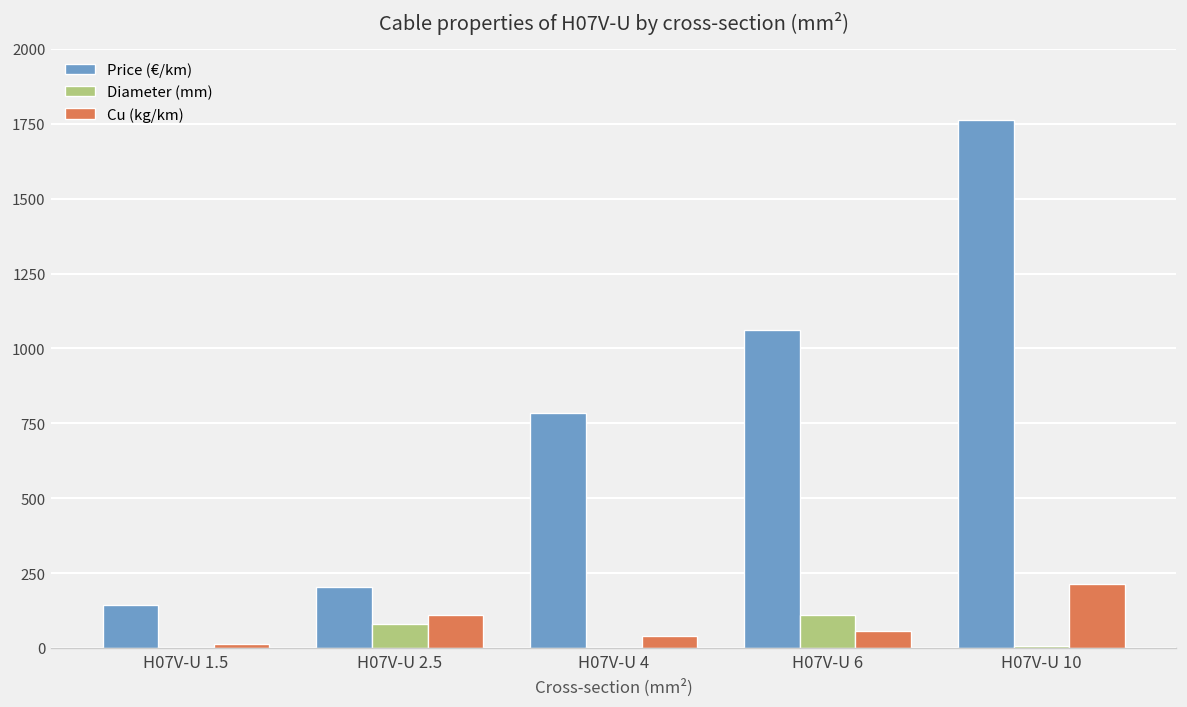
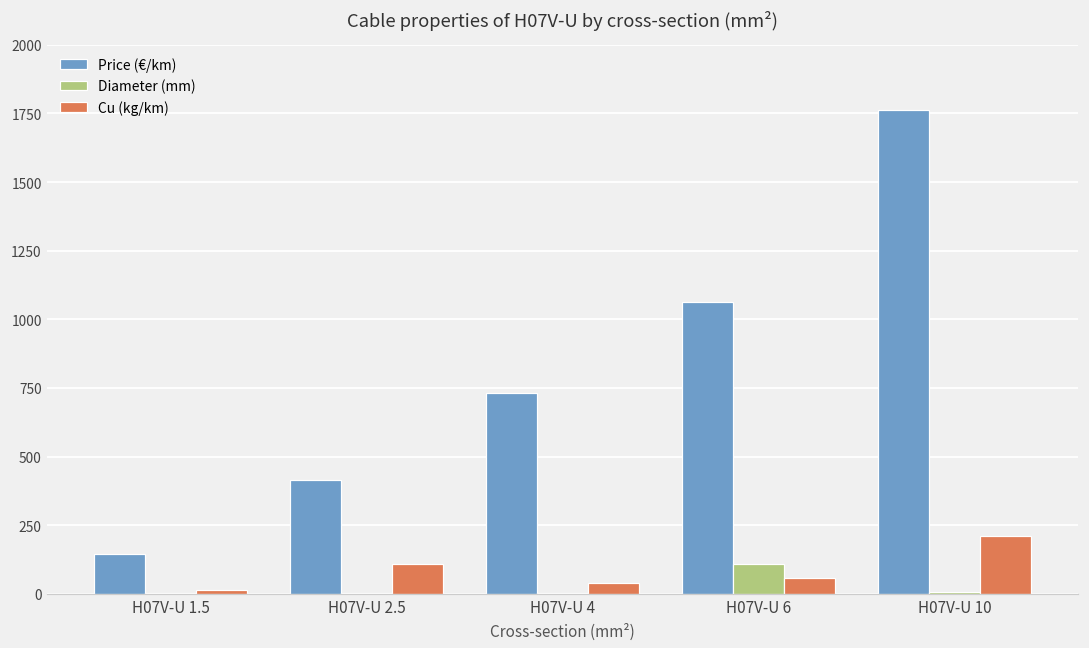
  {
    "Price (€/km)": {
      "H07V-U 1.5": 150,
-     "H07V-U 2.5": 210,
-     "H07V-U 4": 780,
+     "H07V-U 2.5": 410,
+     "H07V-U 4": 730,
      "H07V-U 6": 1060,
      "H07V-U 10": 1760
    },
    "Diameter (mm)": {
-     "H07V-U 2.5": 80,
+     "H07V-U 2.5": 0,
      "H07V-U 6": 110
    },
    "Cu (kg/km)": {
      "H07V-U 1.5": 10,
      "H07V-U 2.5": 110,
      "H07V-U 4": 40,
      "H07V-U 6": 60,
      "H07V-U 10": 210
    }
  }
